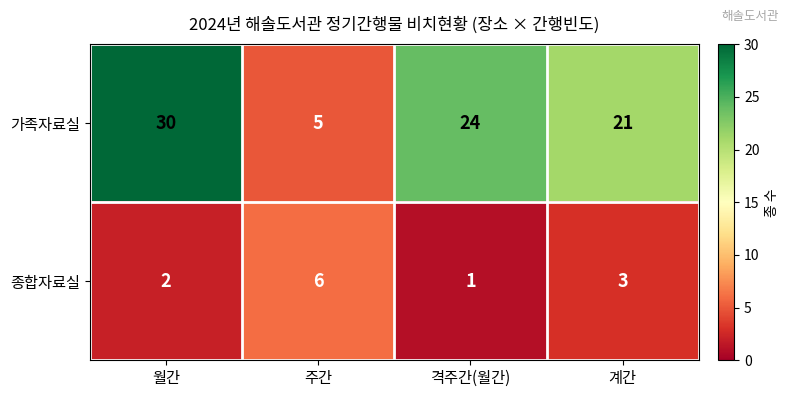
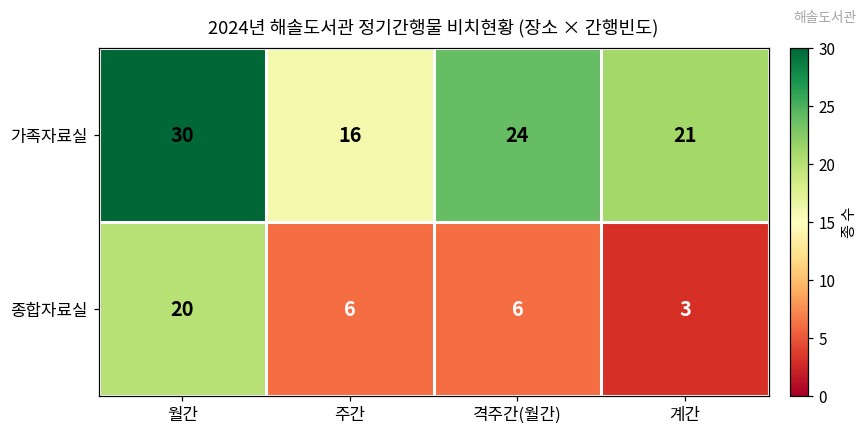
  {
    "가족자료실": {
      "월간": 30,
-     "주간": 5,
+     "주간": 16,
      "격주간(월간)": 24,
      "계간": 21
    },
    "종합자료실": {
-     "월간": 2,
+     "월간": 20,
      "주간": 6,
-     "격주간(월간)": 1,
+     "격주간(월간)": 6,
      "계간": 3
    }
  }
